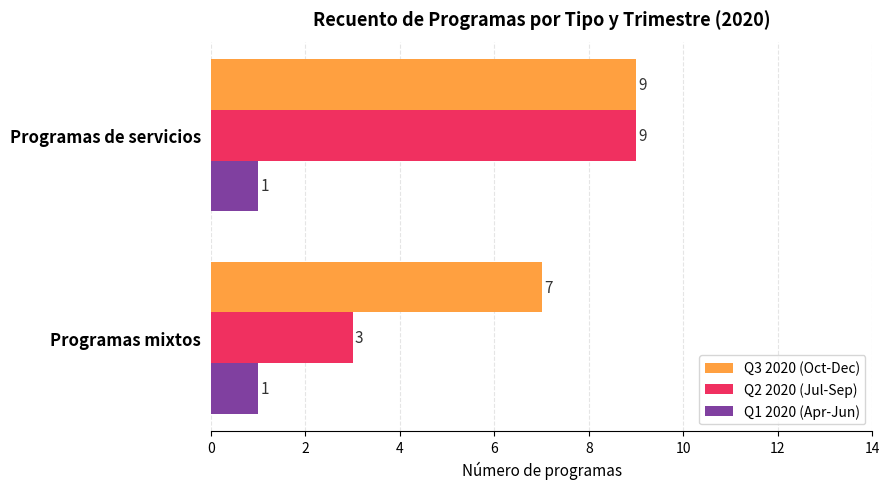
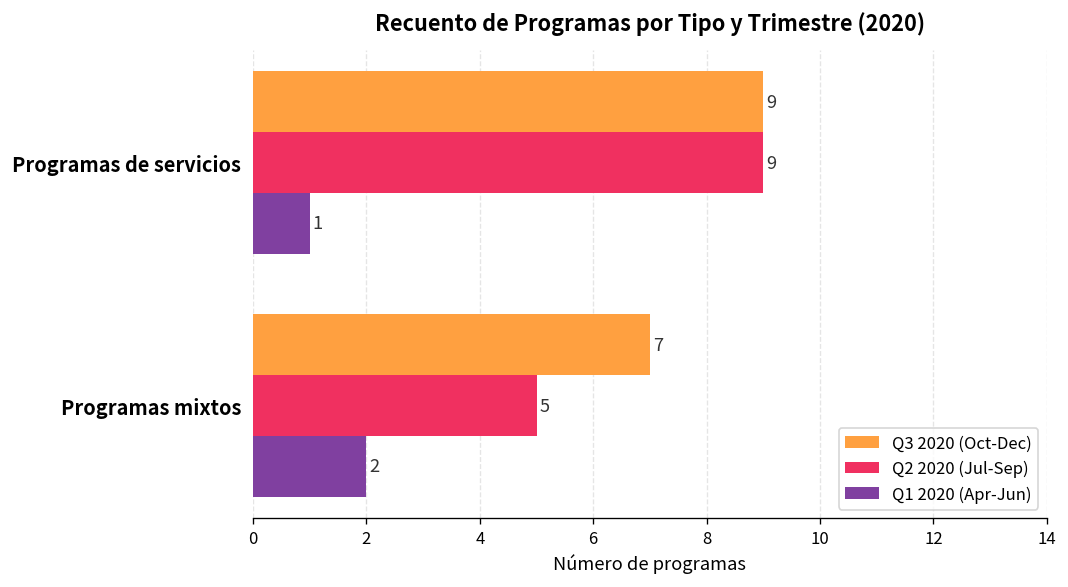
  {
    "Q3 2020 (Oct-Dec)": {
      "Programas de servicios": 9,
      "Programas mixtos": 7
    },
    "Q2 2020 (Jul-Sep)": {
      "Programas de servicios": 9,
-     "Programas mixtos": 3
+     "Programas mixtos": 5
    },
    "Q1 2020 (Apr-Jun)": {
      "Programas de servicios": 1,
-     "Programas mixtos": 1
+     "Programas mixtos": 2
    }
  }
